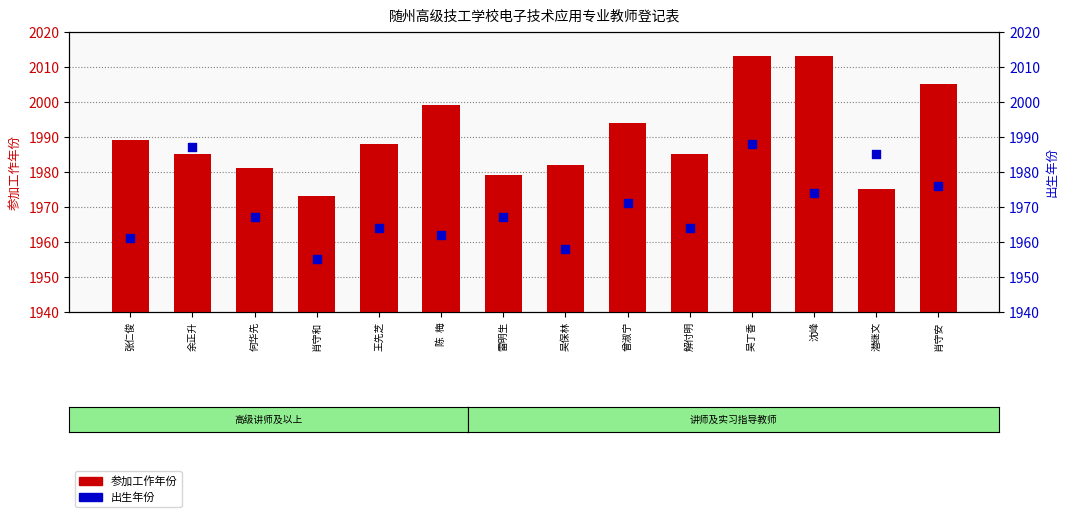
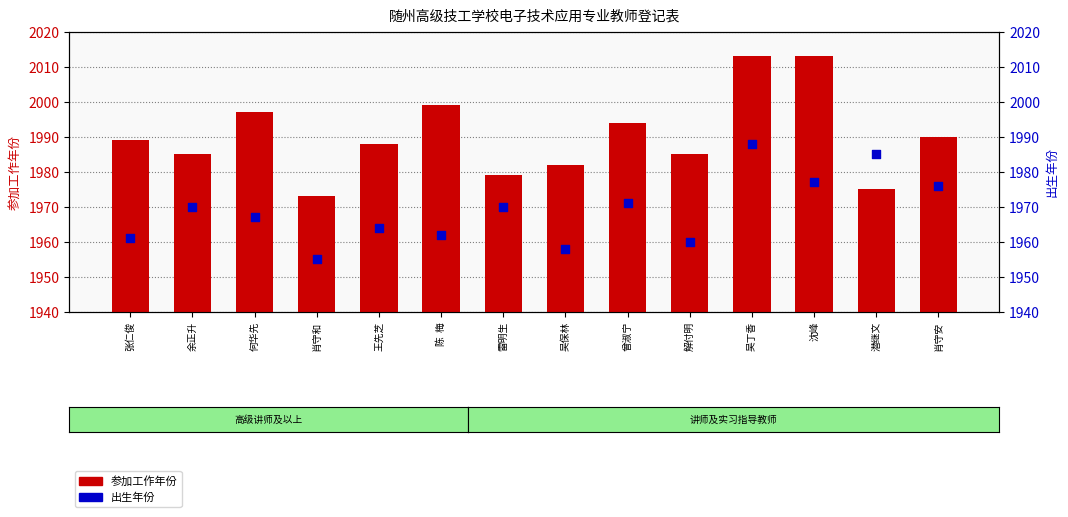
  {
    "参加工作年份": {
      "张仁俊": 1989,
      "余正升": 1985,
-     "何华先": 1981,
+     "何华先": 1997,
      "肖守和": 1973,
      "王先芝": 1988,
      "陈 梅": 1999,
      "雷明生": 1979,
      "吴保林": 1982,
      "曾淑宁": 1994,
      "解付明": 1985,
      "吴丁香": 2013,
      "沈峰": 2013,
      "潜继文": 1975,
-     "肖守安": 2005
+     "肖守安": 1990
    },
    "出生年份": {
-     "余正升": 1987,
-     "雷明生": 1967,
-     "解付明": 1964,
-     "沈峰": 1974
+     "余正升": 1970,
+     "雷明生": 1970,
+     "解付明": 1960,
+     "沈峰": 1977
    }
  }
